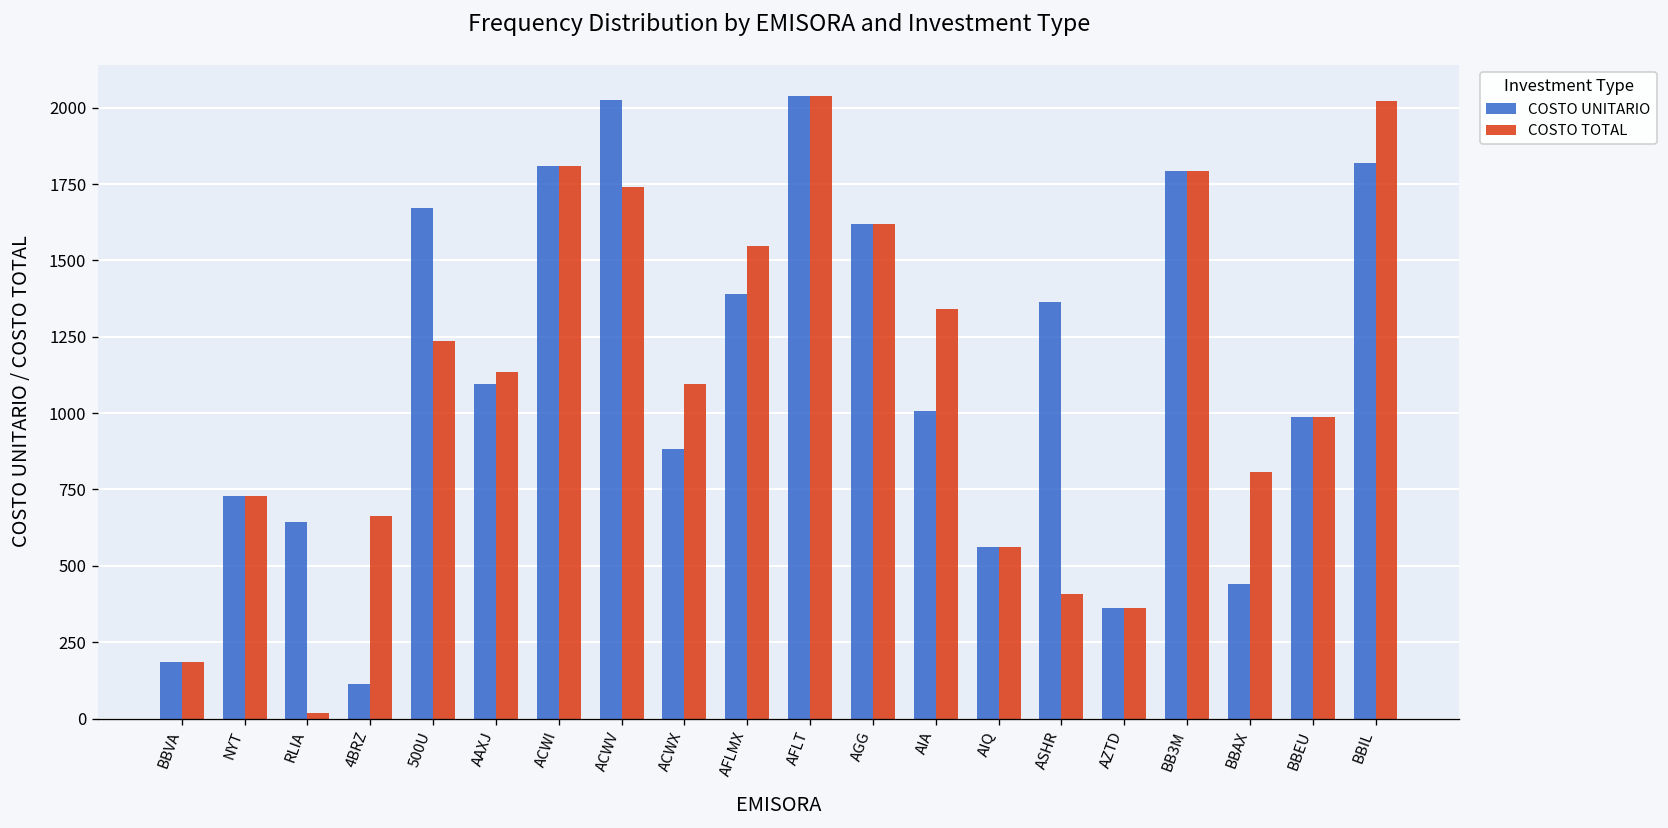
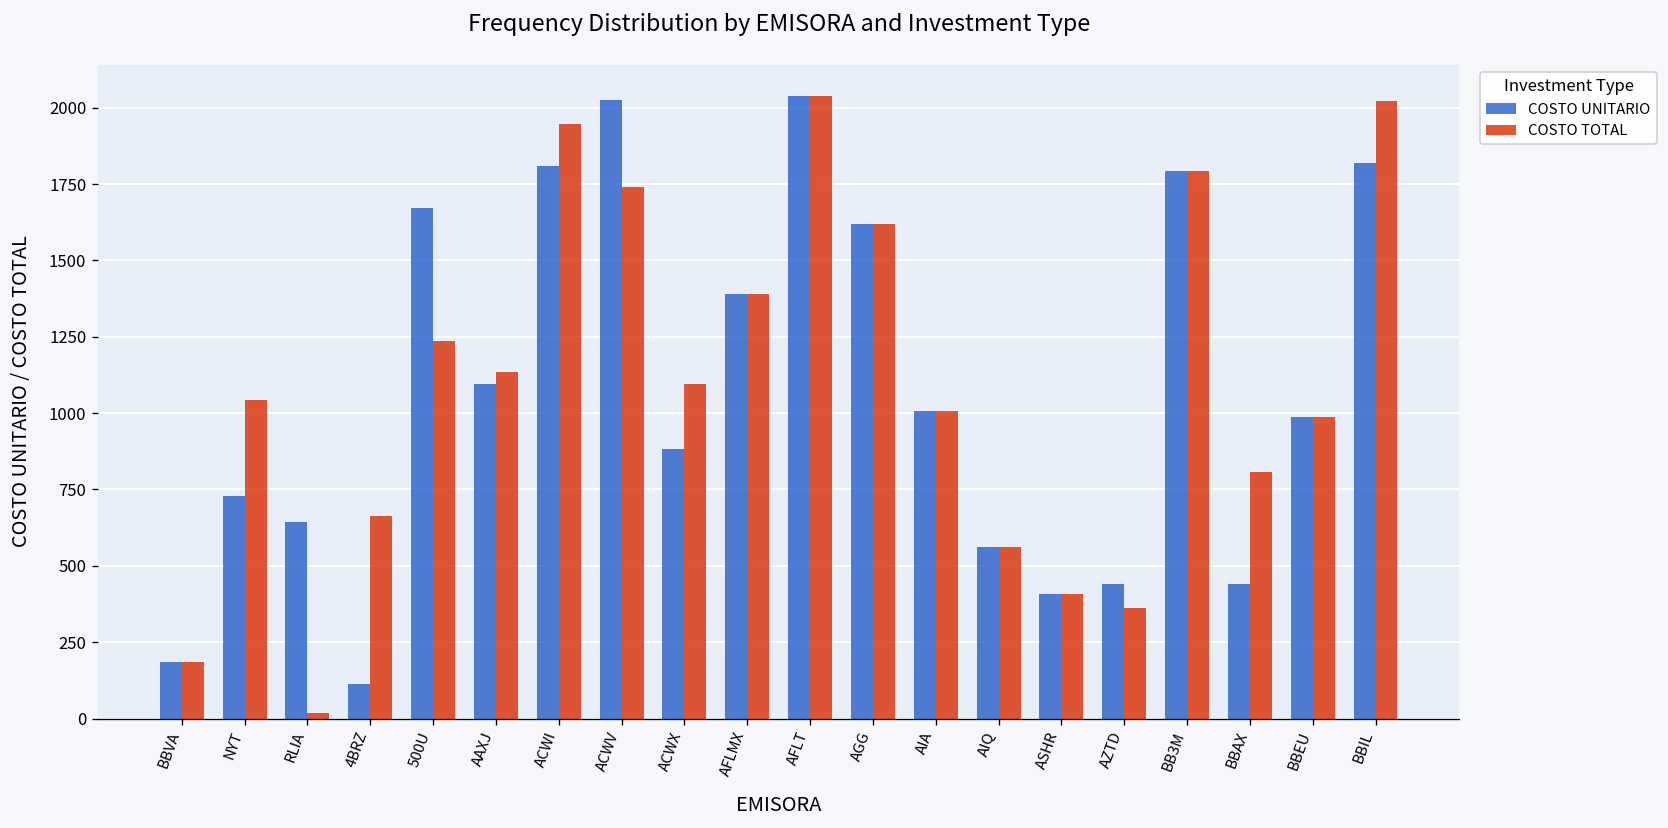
  {
    "COSTO UNITARIO": {
      "BBVA": 180,
      "NYT": 730,
      "RLIA": 640,
      "4BRZ": 110,
      "500U": 1670,
      "AAXJ": 1100,
      "ACWI": 1810,
      "ACWV": 2030,
      "ACWX": 880,
      "AFLMX": 1390,
      "AFLT": 2040,
      "AGG": 1620,
      "AIA": 1010,
      "AIQ": 560,
-     "ASHR": 1360,
-     "AZTD": 360,
+     "ASHR": 410,
+     "AZTD": 440,
      "BB3M": 1790,
      "BBAX": 440,
      "BBEU": 990,
      "BBIL": 1820
    },
    "COSTO TOTAL": {
      "BBVA": 180,
-     "NYT": 730,
+     "NYT": 1040,
      "RLIA": 20,
      "4BRZ": 660,
      "500U": 1230,
      "AAXJ": 1130,
-     "ACWI": 1810,
+     "ACWI": 1950,
      "ACWV": 1740,
      "ACWX": 1100,
-     "AFLMX": 1550,
+     "AFLMX": 1390,
      "AFLT": 2040,
      "AGG": 1620,
-     "AIA": 1340,
+     "AIA": 1010,
      "AIQ": 560,
      "ASHR": 410,
      "AZTD": 360,
      "BB3M": 1790,
      "BBAX": 810,
      "BBEU": 990,
      "BBIL": 2020
    }
  }
